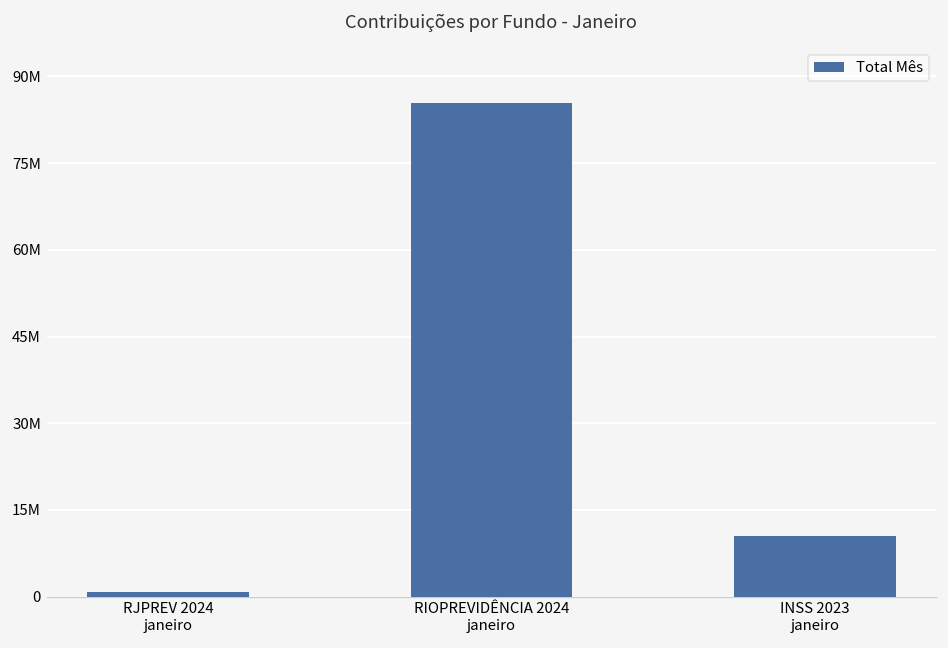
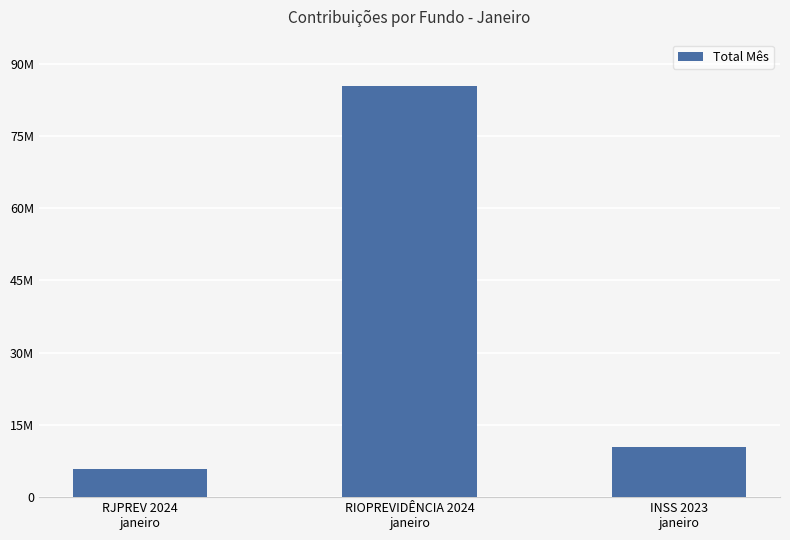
  {
-   "RJPREV 2024 janeiro": 1000000,
+   "RJPREV 2024 janeiro": 6000000,
    "RIOPREVIDÊNCIA 2024 janeiro": 85000000,
    "INSS 2023 janeiro": 11000000
  }
